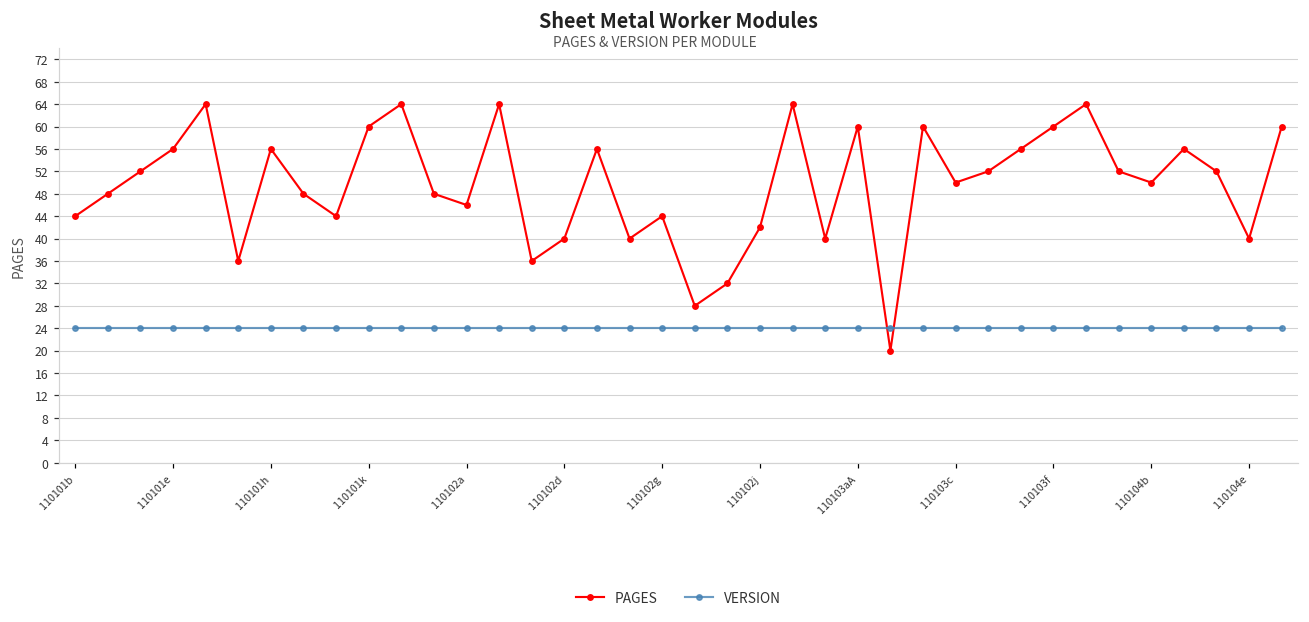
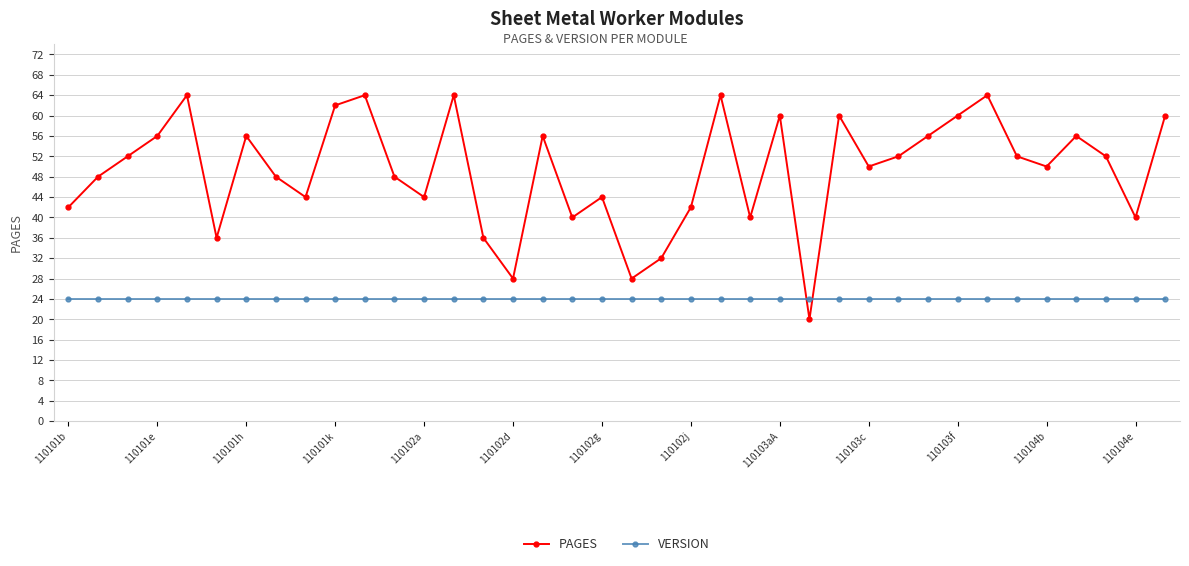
  {
    "PAGES": {
-     "110101b": 44,
+     "110101b": 42,
      "110101e": 56,
      "110101h": 56,
-     "110101k": 60,
-     "110102a": 46,
-     "110102d": 40,
+     "110101k": 62,
+     "110102a": 44,
+     "110102d": 28,
      "110102g": 44,
      "110102j": 42,
      "110103aA": 60,
      "110103c": 50,
      "110103f": 60,
      "110104b": 50,
      "110104e": 40
    },
    "VERSION": {
      "110101b": 24,
      "110101e": 24,
      "110101h": 24,
      "110101k": 24,
      "110102a": 24,
      "110102d": 24,
      "110102g": 24,
      "110102j": 24,
      "110103aA": 24,
      "110103c": 24,
      "110103f": 24,
      "110104b": 24,
      "110104e": 24
    }
  }
